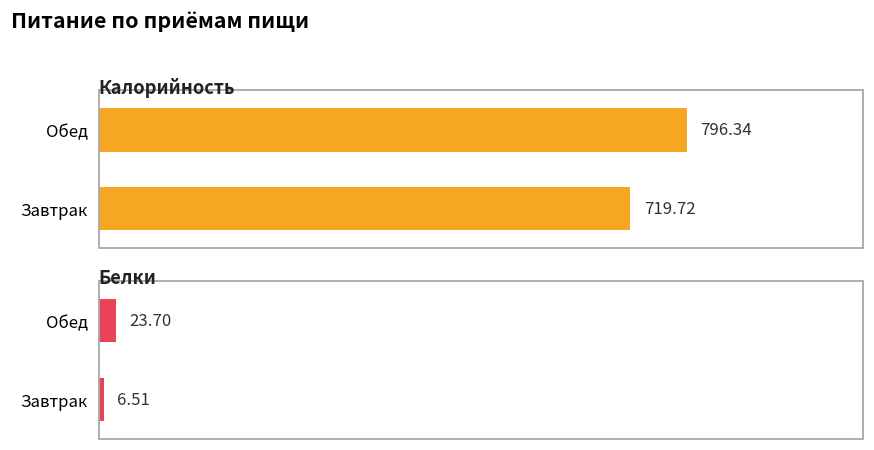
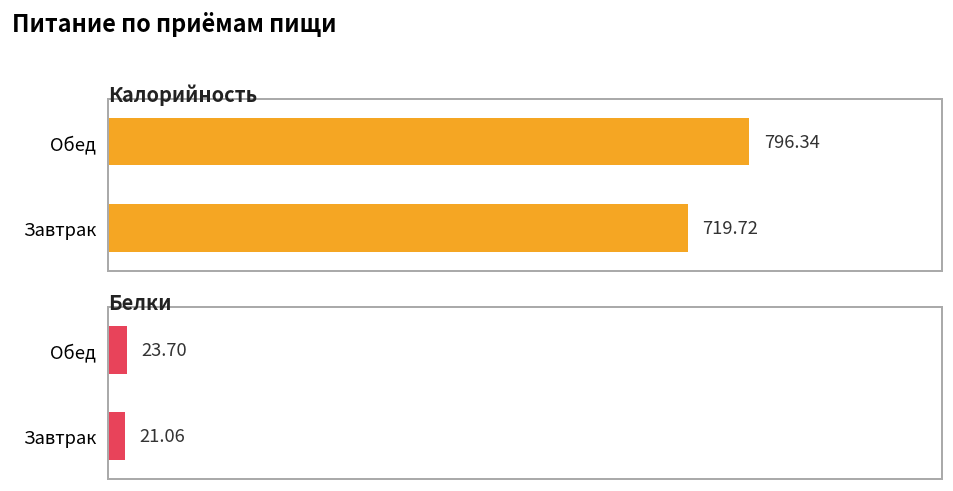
  {
    "Калорийность": {
      "Обед": 796.34,
      "Завтрак": 719.72
    },
    "Белки": {
      "Обед": 23.70,
-     "Завтрак": 6.51
+     "Завтрак": 21.06
    }
  }
